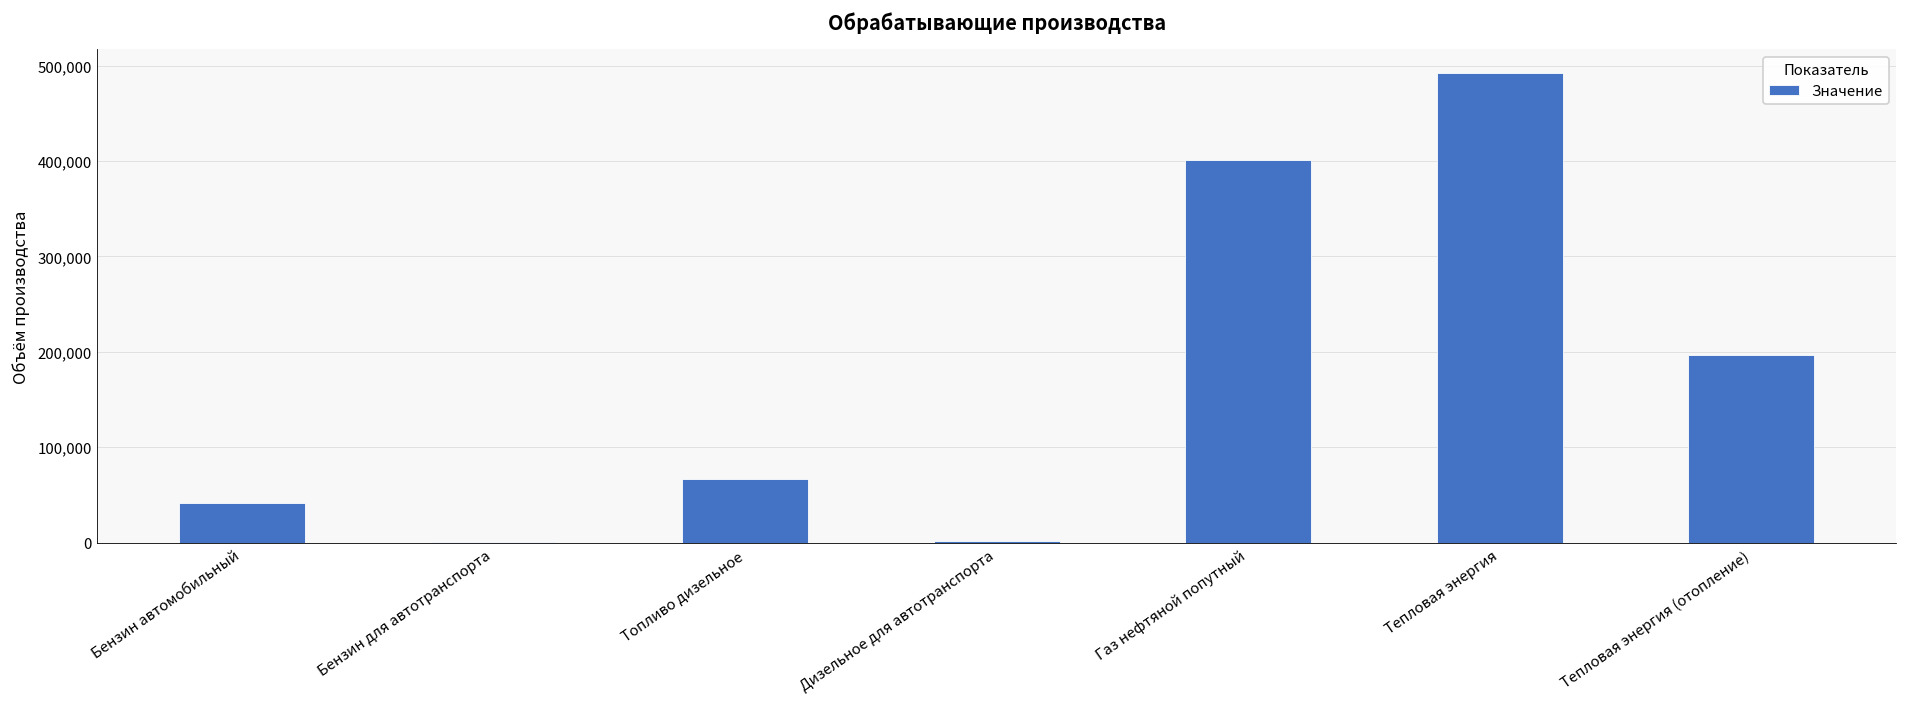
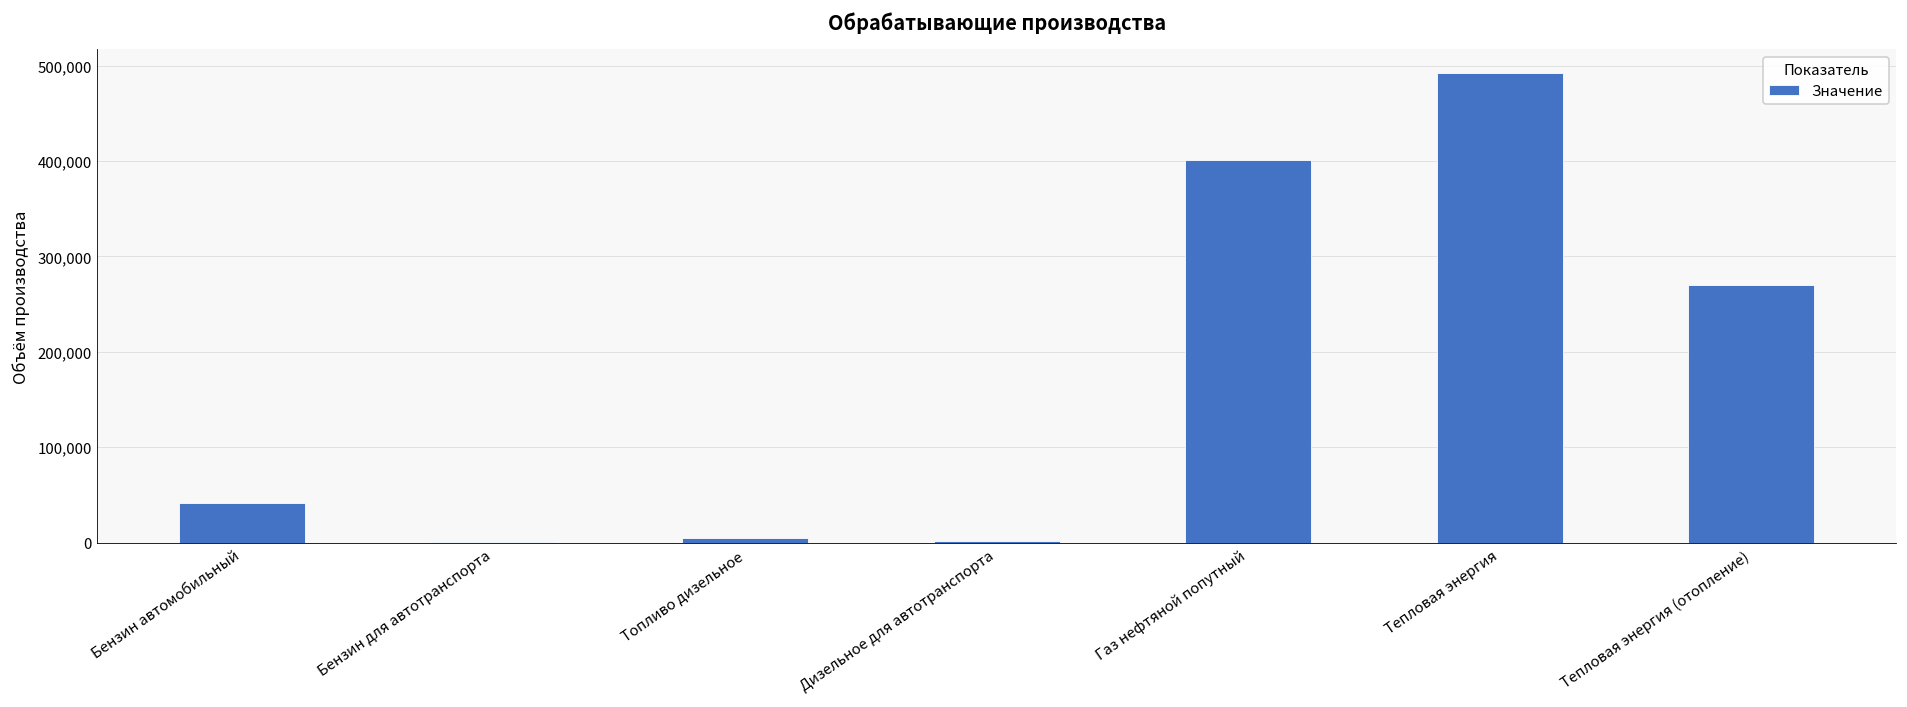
  {
    "Бензин автомобильный": "40,000",
-   "Топливо дизельное": "70,000",
+   "Топливо дизельное": "0",
    "Газ нефтяной попутный": "400,000",
    "Тепловая энергия": "490,000",
-   "Тепловая энергия (отопление)": "200,000"
+   "Тепловая энергия (отопление)": "270,000"
  }
